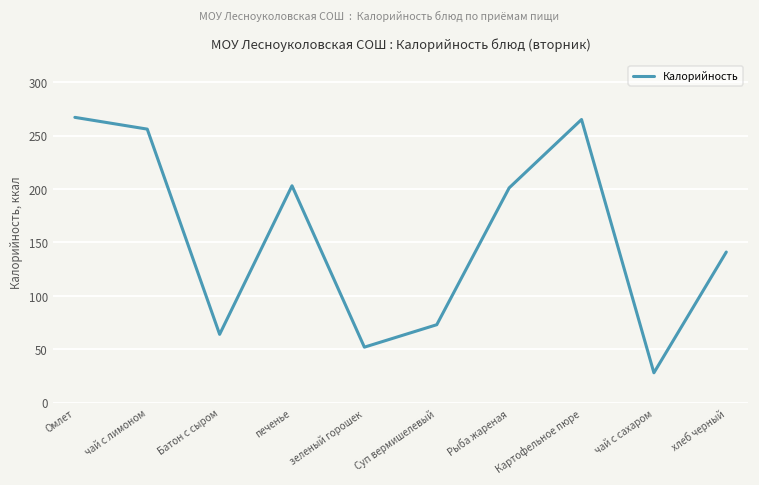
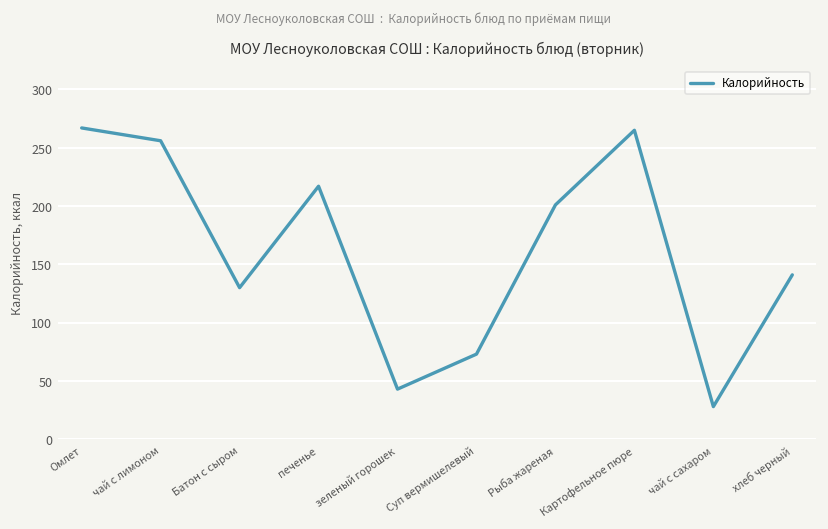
  {
    "Омлет": 270,
    "чай с лимоном": 260,
-   "Батон с сыром": 60,
-   "печенье": 200,
-   "зеленый горошек": 50,
+   "Батон с сыром": 130,
+   "печенье": 220,
+   "зеленый горошек": 40,
    "Суп вермишелевый": 70,
    "Рыба жареная": 200,
    "Картофельное пюре": 270,
    "чай с сахаром": 30,
    "хлеб черный": 140
  }
